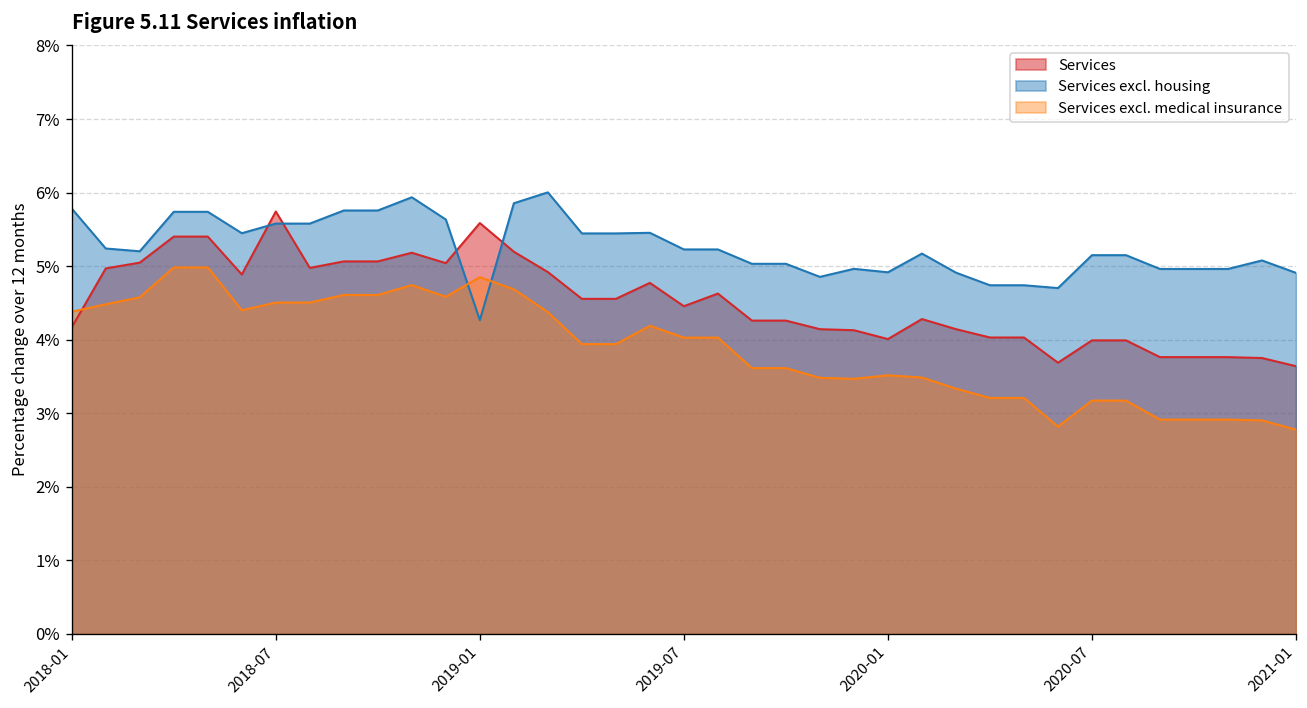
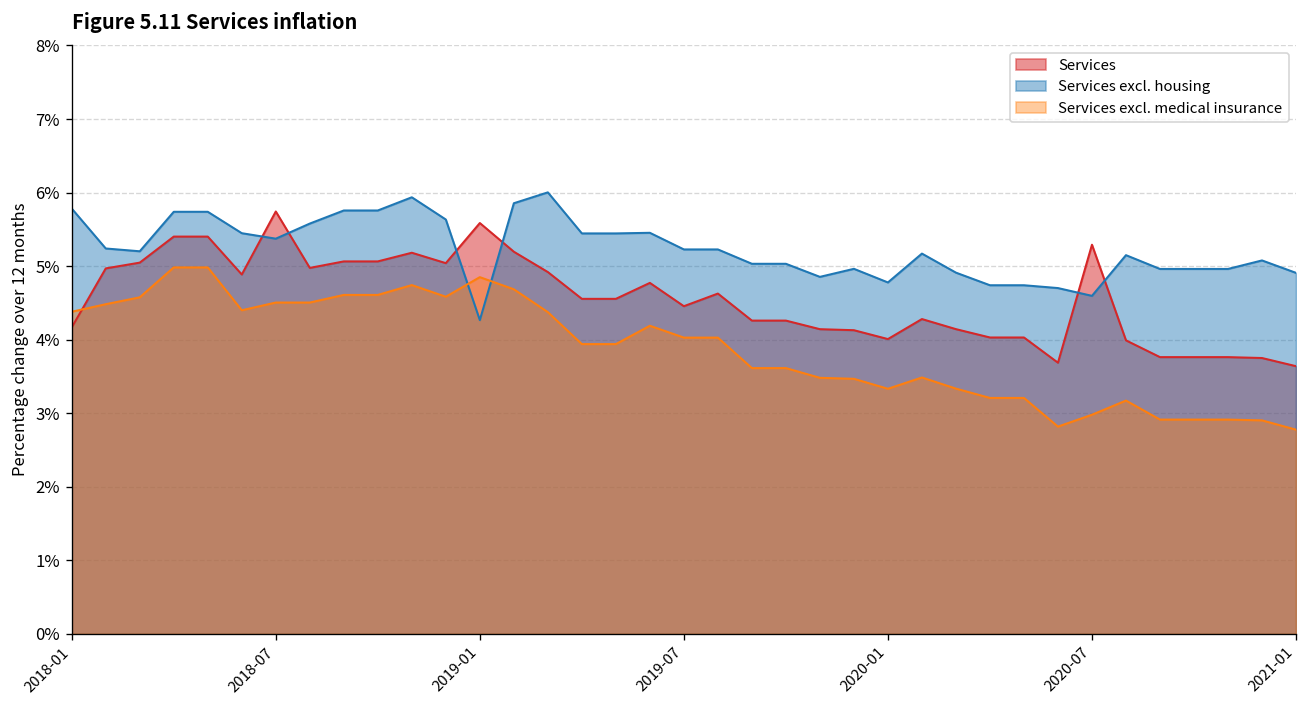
  {
    "Services": {
      "2018-01": "4.2%",
      "2018-07": "5.7%",
      "2019-01": "5.6%",
      "2019-07": "4.5%",
      "2020-01": "4.0%",
-     "2020-07": "4.0%",
+     "2020-07": "5.3%",
      "2021-01": "3.6%"
    },
    "Services excl. housing": {
      "2018-01": "5.8%",
-     "2018-07": "5.6%",
+     "2018-07": "5.4%",
      "2019-01": "4.3%",
      "2019-07": "5.2%",
-     "2020-01": "4.9%",
-     "2020-07": "5.1%",
+     "2020-01": "4.8%",
+     "2020-07": "4.6%",
      "2021-01": "4.9%"
    },
    "Services excl. medical insurance": {
      "2018-01": "4.4%",
      "2018-07": "4.5%",
      "2019-01": "4.9%",
      "2019-07": "4.0%",
-     "2020-01": "3.5%",
-     "2020-07": "3.2%",
+     "2020-01": "3.3%",
+     "2020-07": "3.0%",
      "2021-01": "2.8%"
    }
  }
